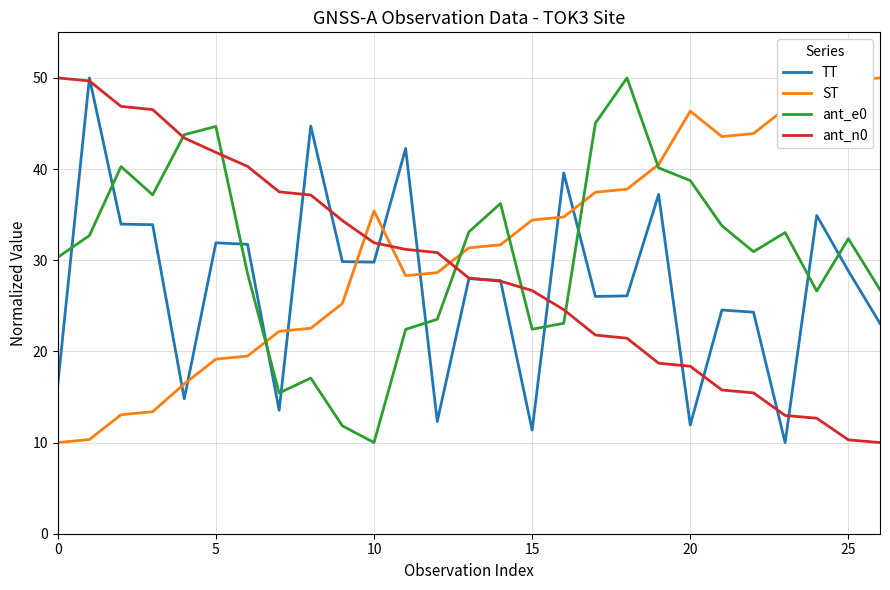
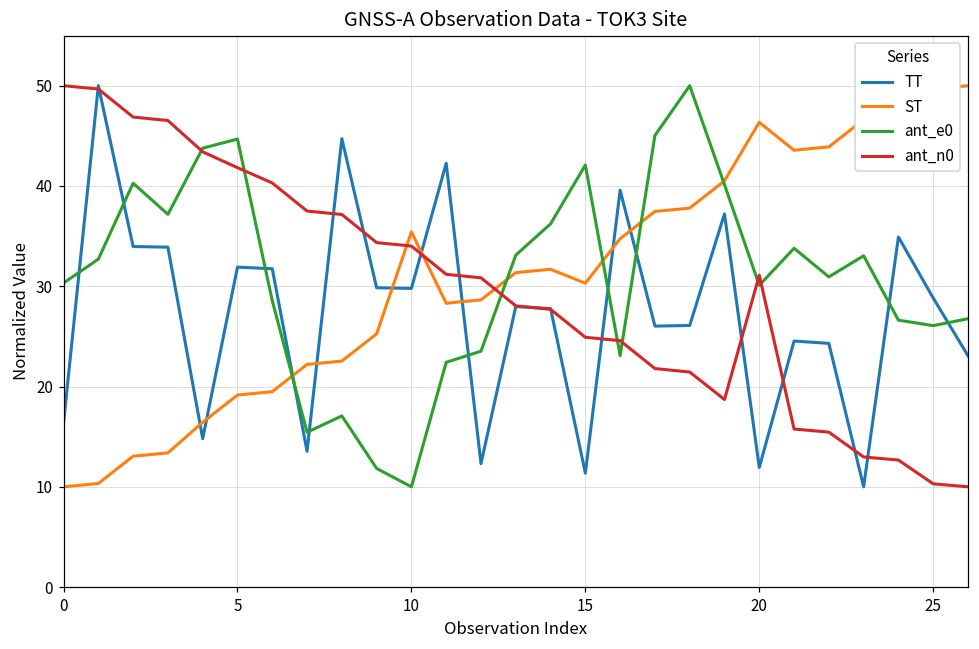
  {
    "TT": {
      "0": 16,
      "5": 32,
      "10": 30,
      "15": 11,
      "20": 12,
      "25": 29
    },
    "ST": {
      "0": 10,
      "5": 19,
      "10": 35,
-     "15": 34,
+     "15": 30,
      "20": 46
    },
    "ant_e0": {
      "0": 30,
      "5": 45,
      "10": 10,
-     "15": 22,
-     "20": 39,
-     "25": 32
+     "15": 42,
+     "20": 30,
+     "25": 26
    },
    "ant_n0": {
      "0": 50,
      "5": 42,
-     "10": 32,
-     "15": 27,
-     "20": 18,
+     "10": 34,
+     "15": 25,
+     "20": 31,
      "25": 10
    }
  }
